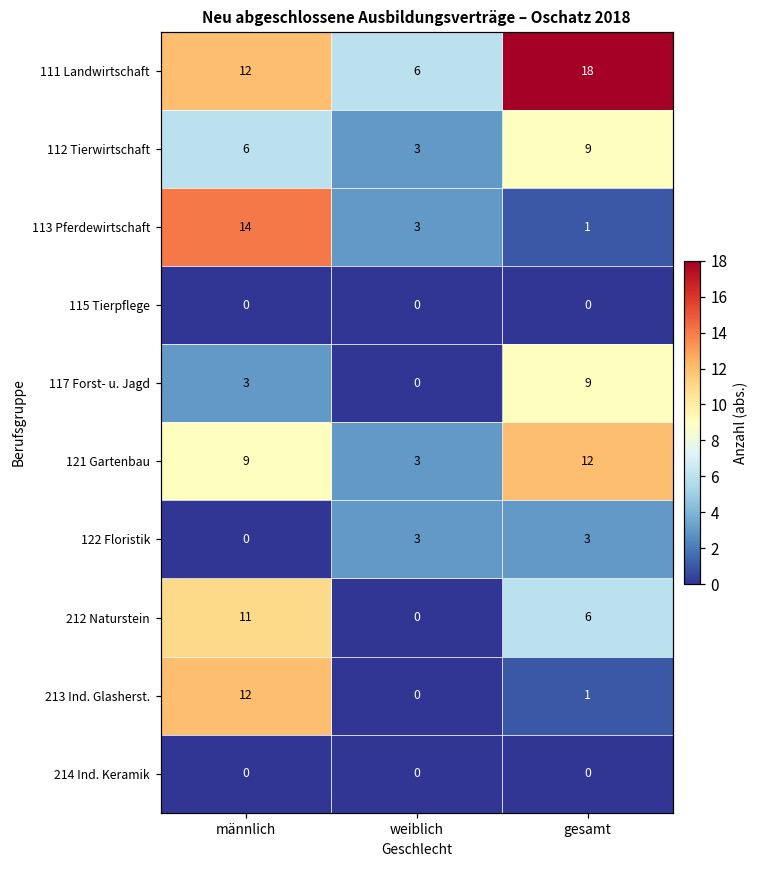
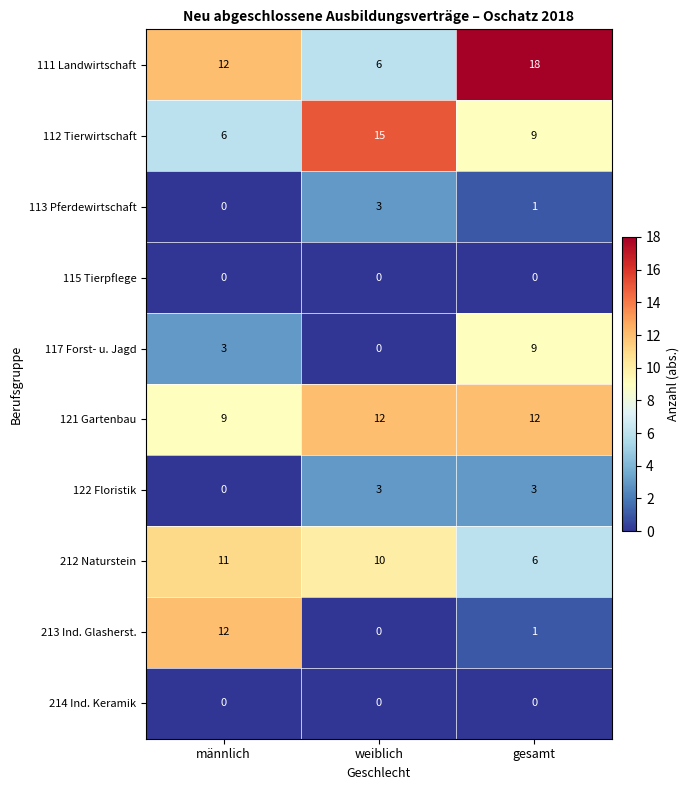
  {
    "111 Landwirtschaft": {
      "männlich": 12,
      "weiblich": 6,
      "gesamt": 18
    },
    "112 Tierwirtschaft": {
      "männlich": 6,
-     "weiblich": 3,
+     "weiblich": 15,
      "gesamt": 9
    },
    "113 Pferdewirtschaft": {
-     "männlich": 14,
+     "männlich": 0,
      "weiblich": 3,
      "gesamt": 1
    },
    "115 Tierpflege": {
      "männlich": 0,
      "weiblich": 0,
      "gesamt": 0
    },
    "117 Forst- u. Jagd": {
      "männlich": 3,
      "weiblich": 0,
      "gesamt": 9
    },
    "121 Gartenbau": {
      "männlich": 9,
-     "weiblich": 3,
+     "weiblich": 12,
      "gesamt": 12
    },
    "122 Floristik": {
      "männlich": 0,
      "weiblich": 3,
      "gesamt": 3
    },
    "212 Naturstein": {
      "männlich": 11,
-     "weiblich": 0,
+     "weiblich": 10,
      "gesamt": 6
    },
    "213 Ind. Glasherst.": {
      "männlich": 12,
      "weiblich": 0,
      "gesamt": 1
    },
    "214 Ind. Keramik": {
      "männlich": 0,
      "weiblich": 0,
      "gesamt": 0
    }
  }
